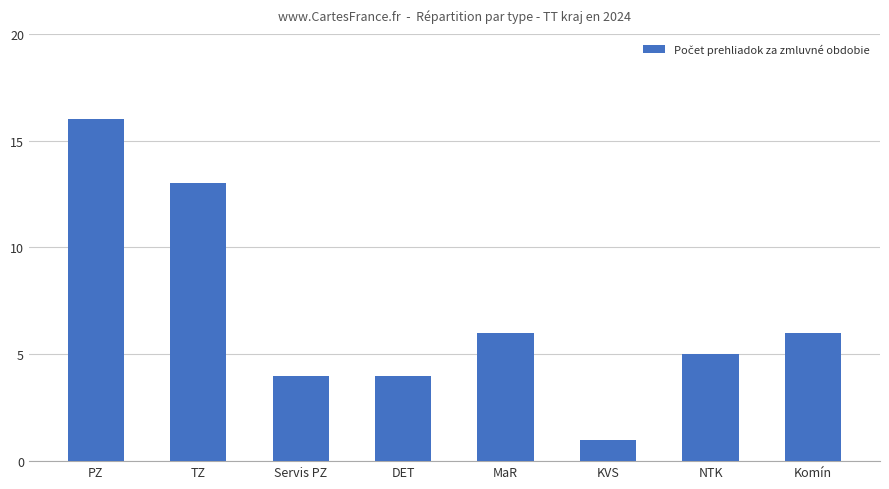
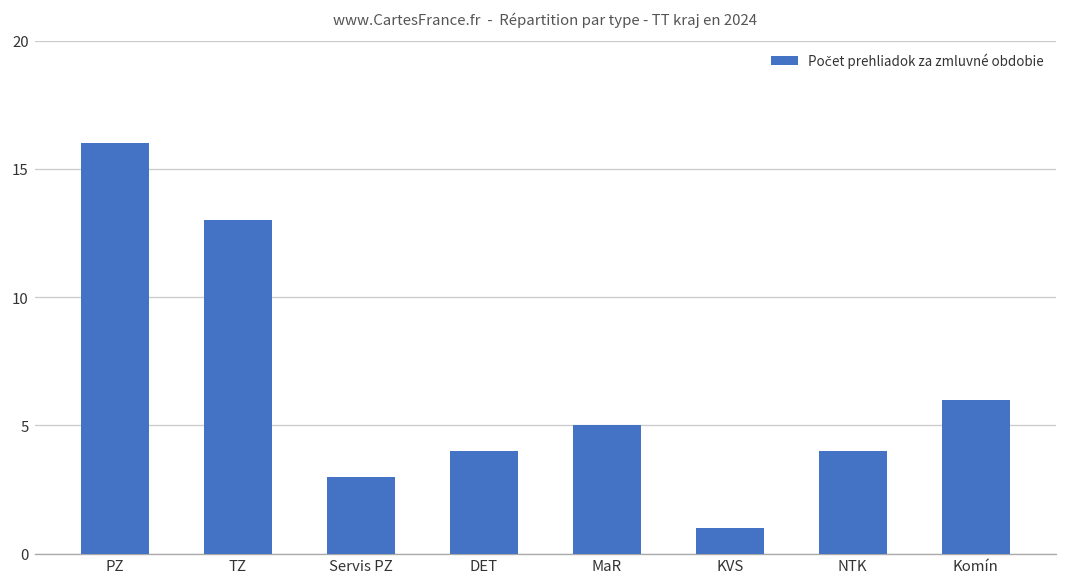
  {
    "PZ": 16,
    "TZ": 13,
-   "Servis PZ": 4,
+   "Servis PZ": 3,
    "DET": 4,
-   "MaR": 6,
+   "MaR": 5,
    "KVS": 1,
-   "NTK": 5,
+   "NTK": 4,
    "Komín": 6
  }
